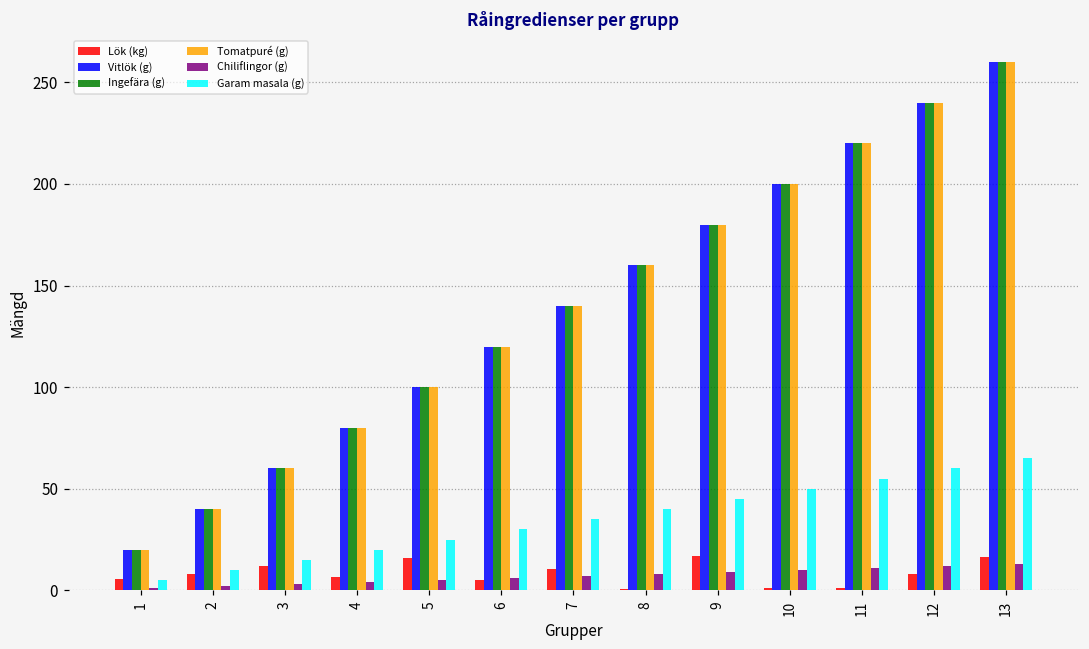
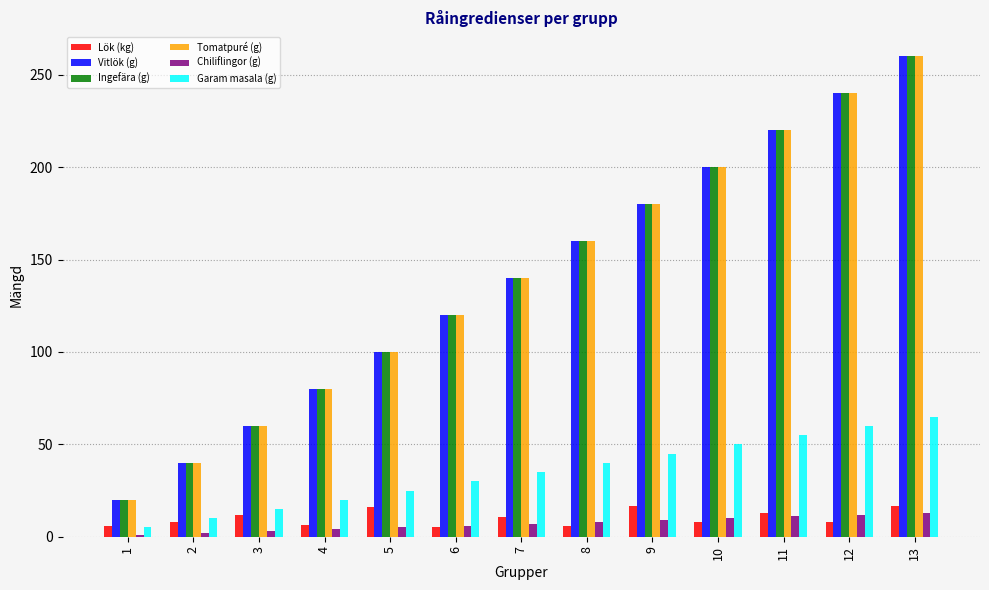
  {
    "Lök (kg)": {
      "1": 6,
      "2": 8,
      "3": 12,
      "4": 7,
      "5": 16,
      "6": 5,
      "7": 11,
-     "8": 1,
+     "8": 6,
      "9": 17,
-     "10": 1,
-     "11": 1,
+     "10": 8,
+     "11": 13,
      "12": 8,
      "13": 17
    },
    "Vitlök (g)": {
      "1": 20,
      "2": 40,
      "3": 60,
      "4": 80,
      "5": 100,
      "6": 120,
      "7": 140,
      "8": 160,
      "9": 180,
      "10": 200,
      "11": 220,
      "12": 240,
      "13": 260
    },
    "Ingefära (g)": {
      "1": 20,
      "2": 40,
      "3": 60,
      "4": 80,
      "5": 100,
      "6": 120,
      "7": 140,
      "8": 160,
      "9": 180,
      "10": 200,
      "11": 220,
      "12": 240,
      "13": 260
    },
    "Tomatpuré (g)": {
      "1": 20,
      "2": 40,
      "3": 60,
      "4": 80,
      "5": 100,
      "6": 120,
      "7": 140,
      "8": 160,
      "9": 180,
      "10": 200,
      "11": 220,
      "12": 240,
      "13": 260
    },
    "Chiliflingor (g)": {
      "2": 2,
      "3": 3,
      "4": 4,
      "5": 5,
      "6": 6,
      "7": 7,
      "8": 8,
      "9": 9,
      "10": 10,
      "11": 11,
      "12": 12,
      "13": 13
    },
    "Garam masala (g)": {
      "1": 5,
      "2": 10,
      "3": 15,
      "4": 20,
      "5": 25,
      "6": 30,
      "7": 35,
      "8": 40,
      "9": 45,
      "10": 50,
      "11": 55,
      "12": 60,
      "13": 65
    }
  }
